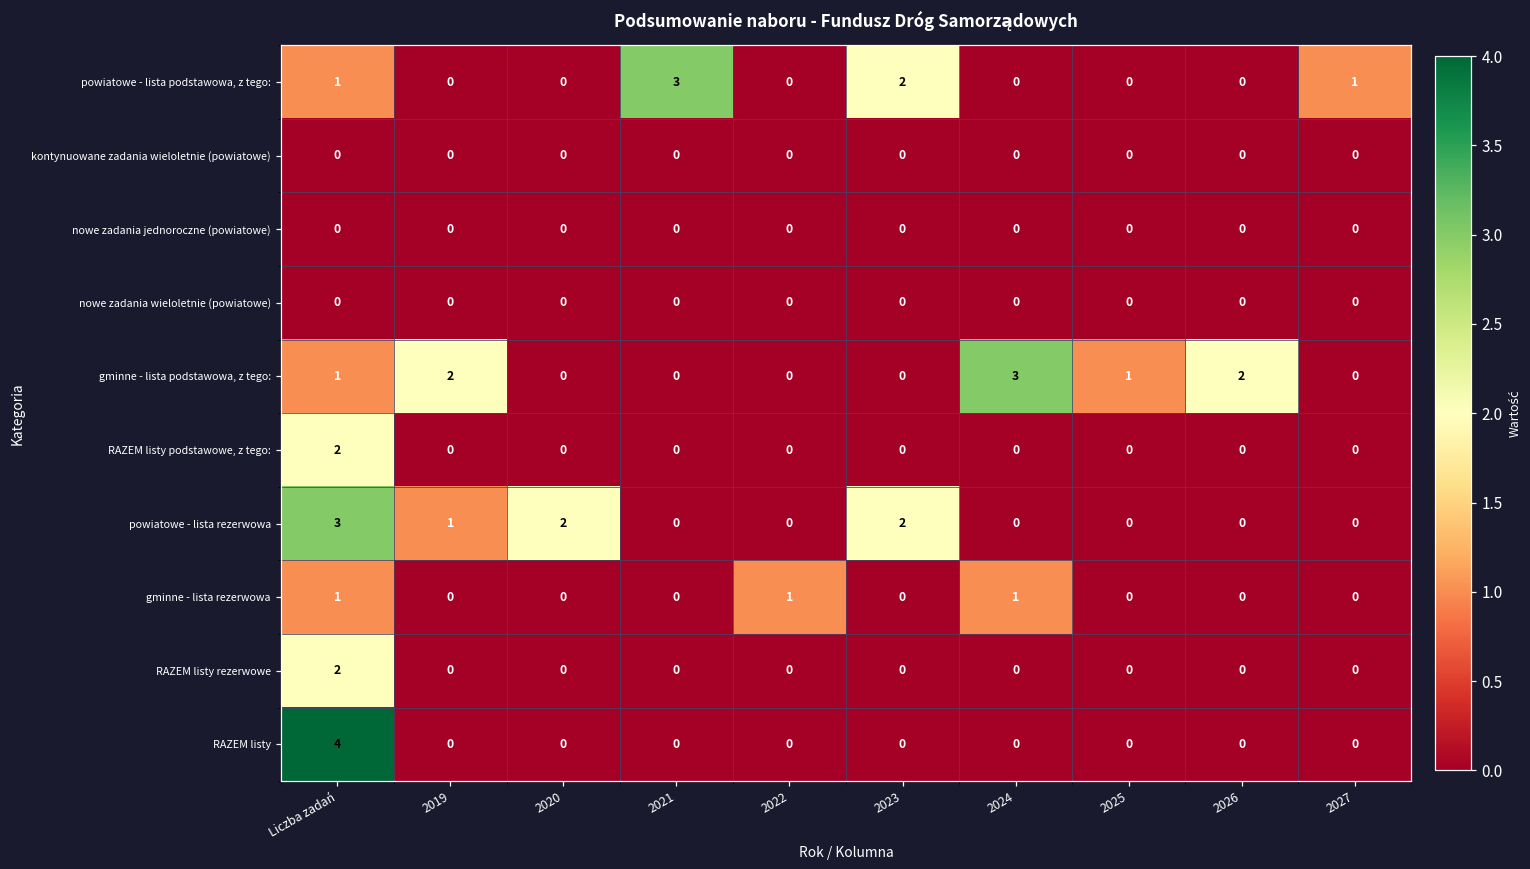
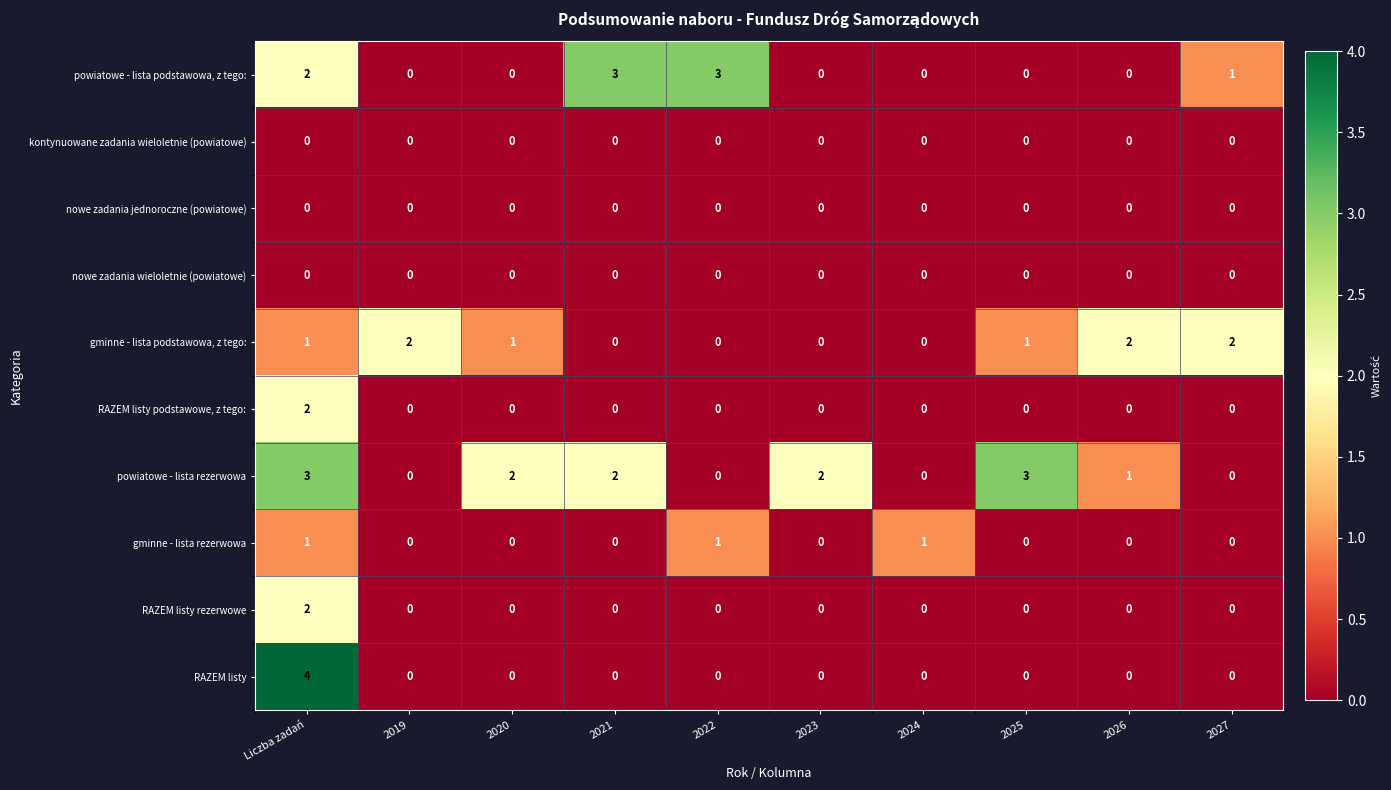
  {
    "powiatowe - lista podstawowa, z tego:": {
-     "Liczba zadań": 1,
+     "Liczba zadań": 2,
      "2019": 0,
      "2020": 0,
      "2021": 3,
-     "2022": 0,
-     "2023": 2,
+     "2022": 3,
+     "2023": 0,
      "2024": 0,
      "2025": 0,
      "2026": 0,
      "2027": 1
    },
    "kontynuowane zadania wieloletnie (powiatowe)": {
      "Liczba zadań": 0,
      "2019": 0,
      "2020": 0,
      "2021": 0,
      "2022": 0,
      "2023": 0,
      "2024": 0,
      "2025": 0,
      "2026": 0,
      "2027": 0
    },
    "nowe zadania jednoroczne (powiatowe)": {
      "Liczba zadań": 0,
      "2019": 0,
      "2020": 0,
      "2021": 0,
      "2022": 0,
      "2023": 0,
      "2024": 0,
      "2025": 0,
      "2026": 0,
      "2027": 0
    },
    "nowe zadania wieloletnie (powiatowe)": {
      "Liczba zadań": 0,
      "2019": 0,
      "2020": 0,
      "2021": 0,
      "2022": 0,
      "2023": 0,
      "2024": 0,
      "2025": 0,
      "2026": 0,
      "2027": 0
    },
    "gminne - lista podstawowa, z tego:": {
      "Liczba zadań": 1,
      "2019": 2,
-     "2020": 0,
+     "2020": 1,
      "2021": 0,
      "2022": 0,
      "2023": 0,
-     "2024": 3,
+     "2024": 0,
      "2025": 1,
      "2026": 2,
-     "2027": 0
+     "2027": 2
    },
    "RAZEM listy podstawowe, z tego:": {
      "Liczba zadań": 2,
      "2019": 0,
      "2020": 0,
      "2021": 0,
      "2022": 0,
      "2023": 0,
      "2024": 0,
      "2025": 0,
      "2026": 0,
      "2027": 0
    },
    "powiatowe - lista rezerwowa": {
      "Liczba zadań": 3,
-     "2019": 1,
+     "2019": 0,
      "2020": 2,
-     "2021": 0,
+     "2021": 2,
      "2022": 0,
      "2023": 2,
      "2024": 0,
-     "2025": 0,
-     "2026": 0,
+     "2025": 3,
+     "2026": 1,
      "2027": 0
    },
    "gminne - lista rezerwowa": {
      "Liczba zadań": 1,
      "2019": 0,
      "2020": 0,
      "2021": 0,
      "2022": 1,
      "2023": 0,
      "2024": 1,
      "2025": 0,
      "2026": 0,
      "2027": 0
    },
    "RAZEM listy rezerwowe": {
      "Liczba zadań": 2,
      "2019": 0,
      "2020": 0,
      "2021": 0,
      "2022": 0,
      "2023": 0,
      "2024": 0,
      "2025": 0,
      "2026": 0,
      "2027": 0
    },
    "RAZEM listy": {
      "Liczba zadań": 4,
      "2019": 0,
      "2020": 0,
      "2021": 0,
      "2022": 0,
      "2023": 0,
      "2024": 0,
      "2025": 0,
      "2026": 0,
      "2027": 0
    }
  }
